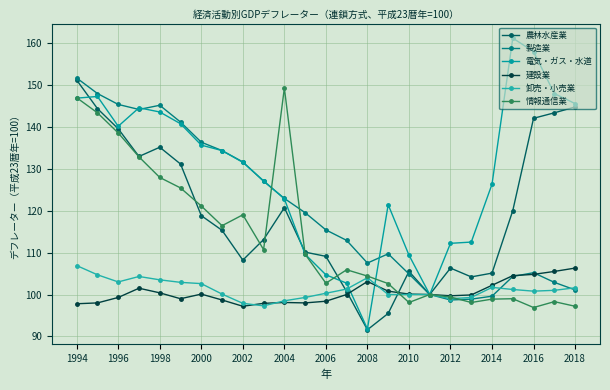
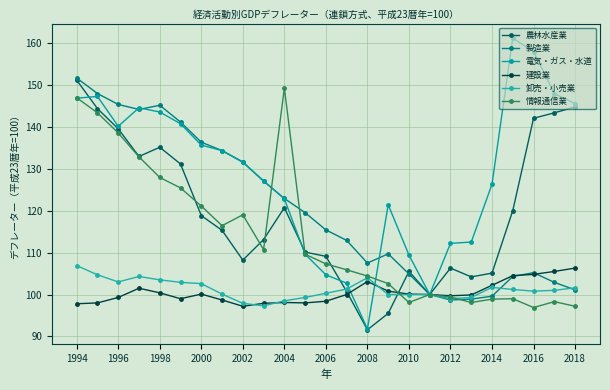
  {
    "情報通信業": {
      "1996": 139,
      "1998": 128,
      "2000": 121,
      "2002": 119,
      "2004": 149,
-     "2006": 103,
+     "2006": 107,
      "2010": 98,
      "2014": 99,
      "2016": 97,
      "2018": 97
    }
  }
